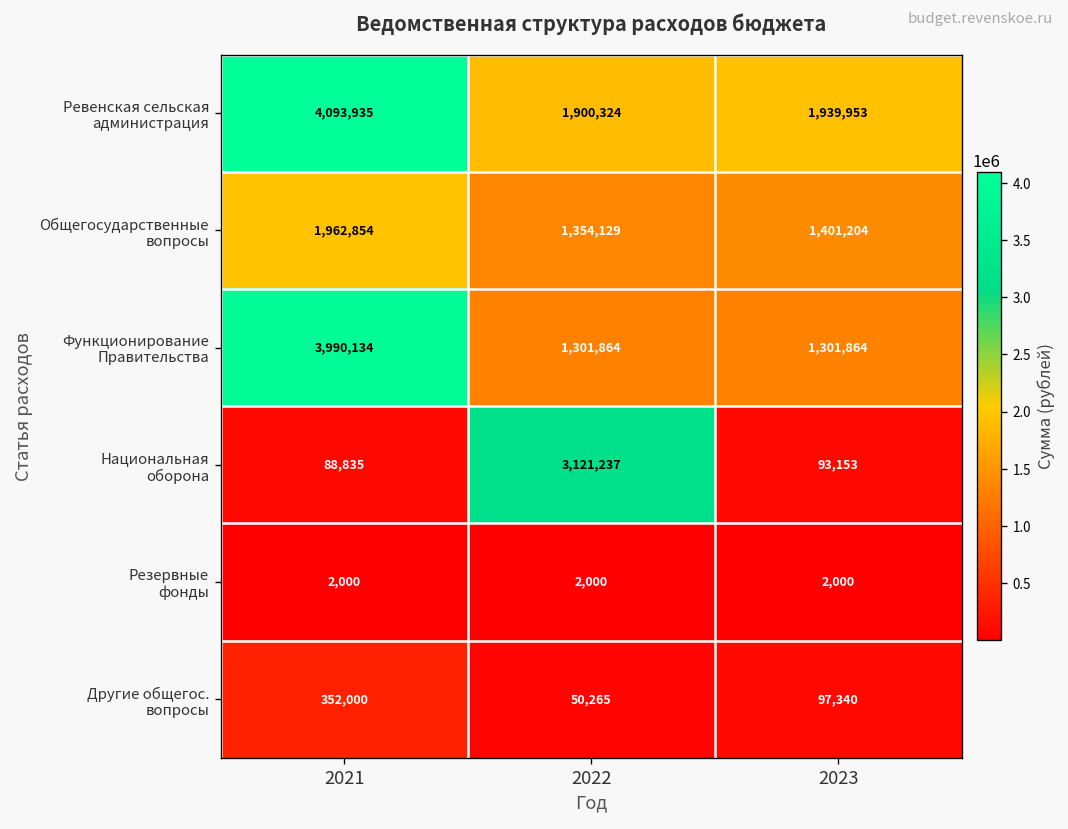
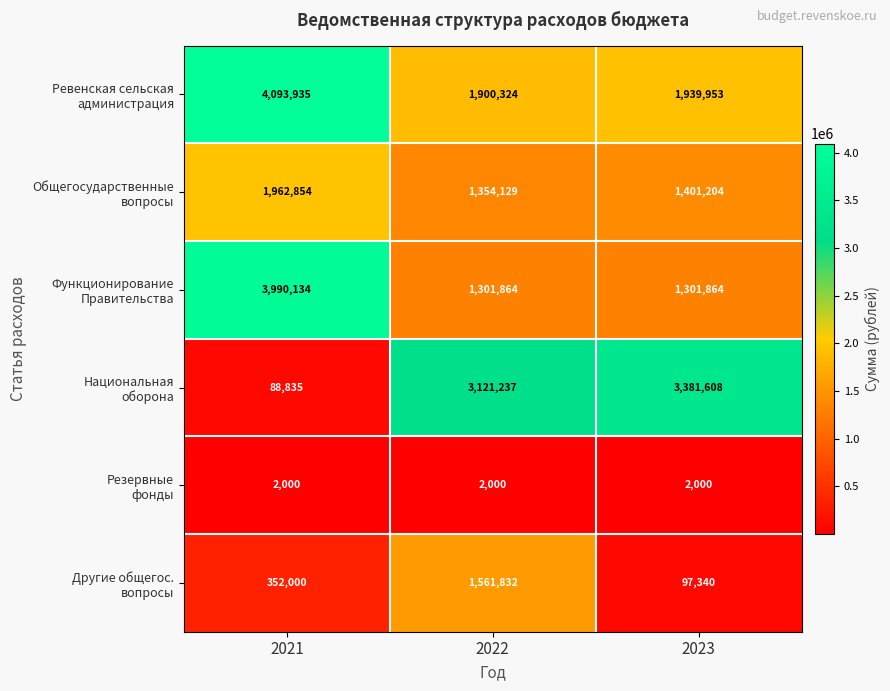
  {
    "Ревенская сельская администрация": {
      "2021": "4,093,935",
      "2022": "1,900,324",
      "2023": "1,939,953"
    },
    "Общегосударственные вопросы": {
      "2021": "1,962,854",
      "2022": "1,354,129",
      "2023": "1,401,204"
    },
    "Функционирование Правительства": {
      "2021": "3,990,134",
      "2022": "1,301,864",
      "2023": "1,301,864"
    },
    "Национальная оборона": {
      "2021": "88,835",
      "2022": "3,121,237",
-     "2023": "93,153"
+     "2023": "3,381,608"
    },
    "Резервные фонды": {
      "2021": "2,000",
      "2022": "2,000",
      "2023": "2,000"
    },
    "Другие общегос. вопросы": {
      "2021": "352,000",
-     "2022": "50,265",
+     "2022": "1,561,832",
      "2023": "97,340"
    }
  }
